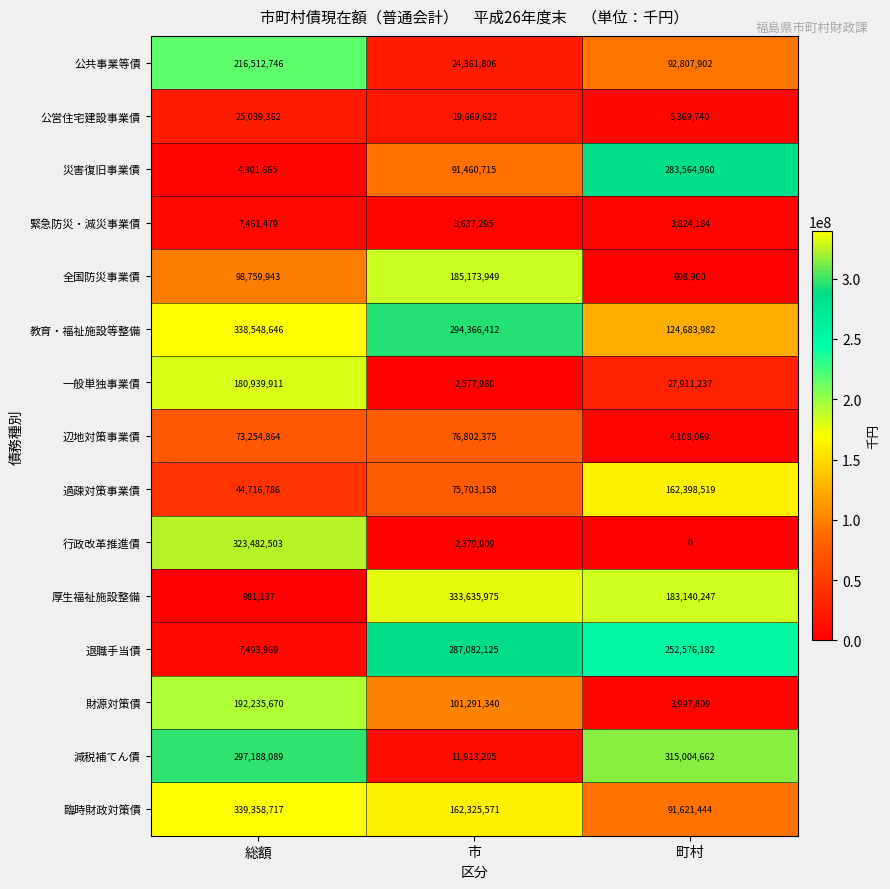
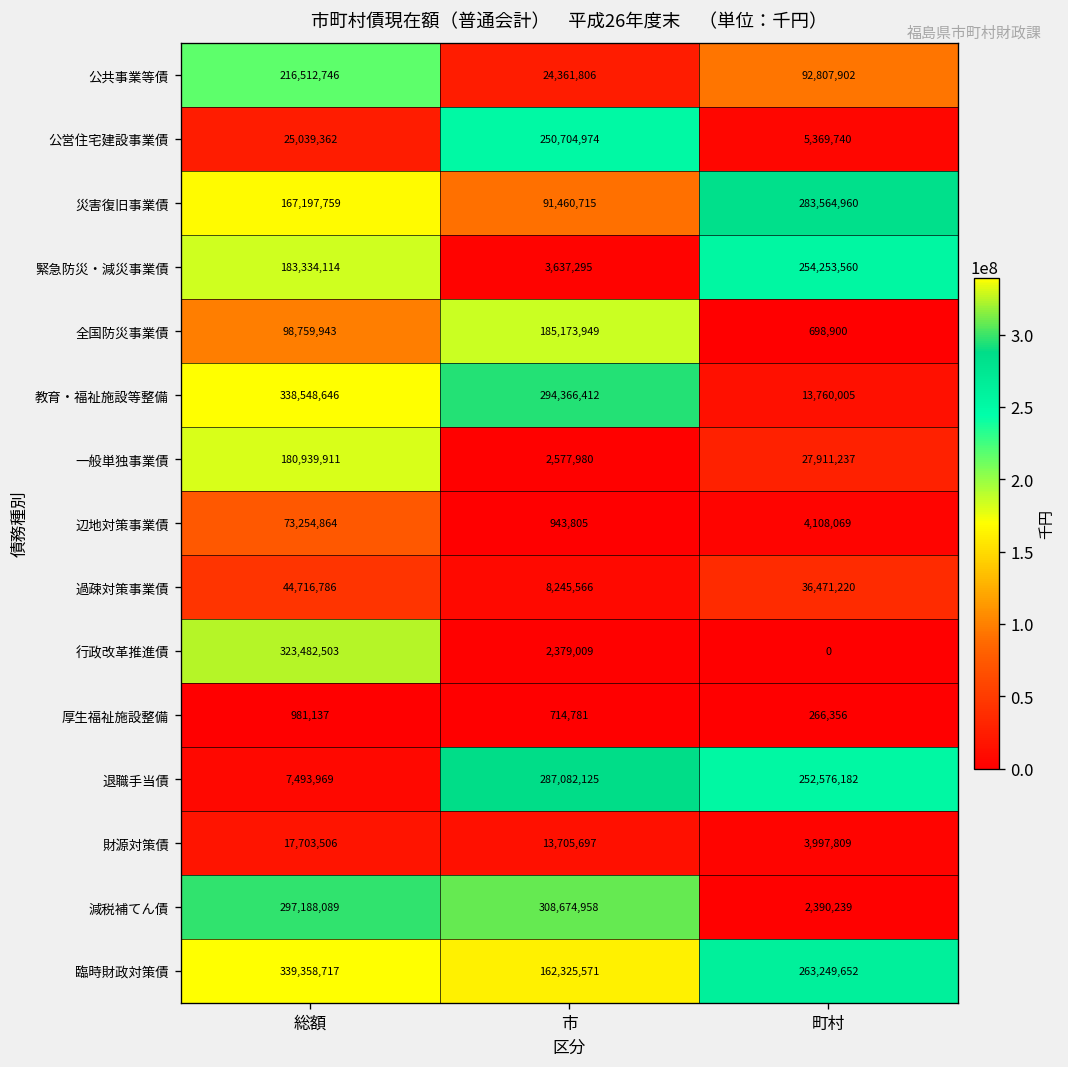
  {
    "公共事業等債": {
      "総額": "216,512,746",
      "市": "24,361,806",
      "町村": "92,807,902"
    },
    "公営住宅建設事業債": {
      "総額": "25,039,362",
-     "市": "19,669,622",
+     "市": "250,704,974",
      "町村": "5,369,740"
    },
    "災害復旧事業債": {
-     "総額": "4,301,665",
+     "総額": "167,197,759",
      "市": "91,460,715",
      "町村": "283,564,960"
    },
    "緊急防災・減災事業債": {
-     "総額": "7,461,479",
+     "総額": "183,334,114",
      "市": "3,637,295",
-     "町村": "3,824,184"
+     "町村": "254,253,560"
    },
    "全国防災事業債": {
      "総額": "98,759,943",
      "市": "185,173,949",
      "町村": "698,900"
    },
    "教育・福祉施設等整備": {
      "総額": "338,548,646",
      "市": "294,366,412",
-     "町村": "124,683,982"
+     "町村": "13,760,005"
    },
    "一般単独事業債": {
      "総額": "180,939,911",
      "市": "2,577,980",
      "町村": "27,911,237"
    },
    "辺地対策事業債": {
      "総額": "73,254,864",
-     "市": "76,802,375",
+     "市": "943,805",
      "町村": "4,108,069"
    },
    "過疎対策事業債": {
      "総額": "44,716,786",
-     "市": "75,703,158",
-     "町村": "162,398,519"
+     "市": "8,245,566",
+     "町村": "36,471,220"
    },
    "行政改革推進債": {
      "総額": "323,482,503",
      "市": "2,379,009",
      "町村": "0"
    },
    "厚生福祉施設整備": {
      "総額": "981,137",
-     "市": "333,635,975",
-     "町村": "183,140,247"
+     "市": "714,781",
+     "町村": "266,356"
    },
    "退職手当債": {
      "総額": "7,493,969",
      "市": "287,082,125",
      "町村": "252,576,182"
    },
    "財源対策債": {
-     "総額": "192,235,670",
-     "市": "101,291,340",
+     "総額": "17,703,506",
+     "市": "13,705,697",
      "町村": "3,997,809"
    },
    "減税補てん債": {
      "総額": "297,188,089",
-     "市": "11,913,205",
-     "町村": "315,004,662"
+     "市": "308,674,958",
+     "町村": "2,390,239"
    },
    "臨時財政対策債": {
      "総額": "339,358,717",
      "市": "162,325,571",
-     "町村": "91,621,444"
+     "町村": "263,249,652"
    }
  }
